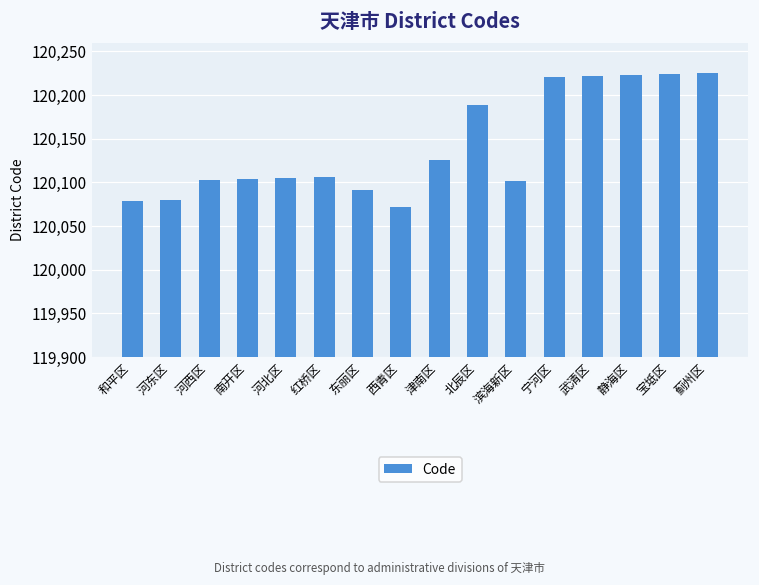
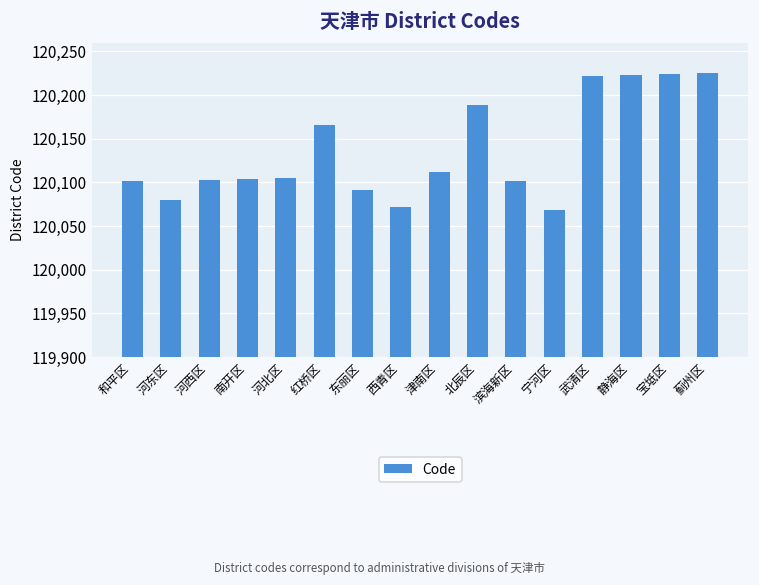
  {
-   "和平区": "120,080",
+   "和平区": "120,100",
    "河东区": "120,080",
    "河西区": "120,100",
    "南开区": "120,100",
    "河北区": "120,110",
-   "红桥区": "120,110",
+   "红桥区": "120,170",
    "东丽区": "120,090",
    "西青区": "120,070",
-   "津南区": "120,130",
+   "津南区": "120,110",
    "北辰区": "120,190",
    "滨海新区": "120,100",
-   "宁河区": "120,220",
+   "宁河区": "120,070",
    "武清区": "120,220",
    "静海区": "120,220",
    "宝坻区": "120,220",
    "蓟州区": "120,230"
  }
